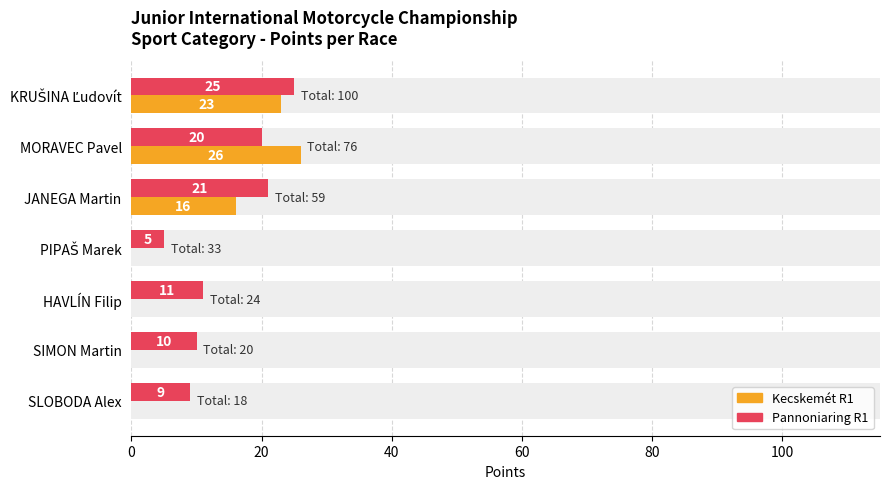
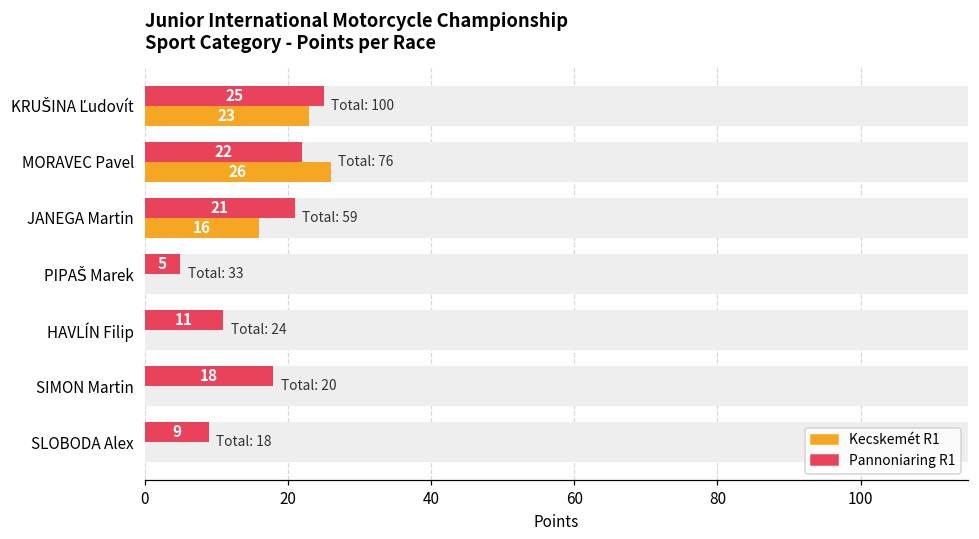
  {
    "Kecskemét R1": {
      "PIPAŠ Marek": 0,
      "HAVLÍN Filip": 0,
      "SIMON Martin": 0,
      "SLOBODA Alex": 0
    },
    "Pannoniaring R1": {
-     "MORAVEC Pavel": 20,
-     "SIMON Martin": 10
+     "MORAVEC Pavel": 22,
+     "SIMON Martin": 18
    }
  }
